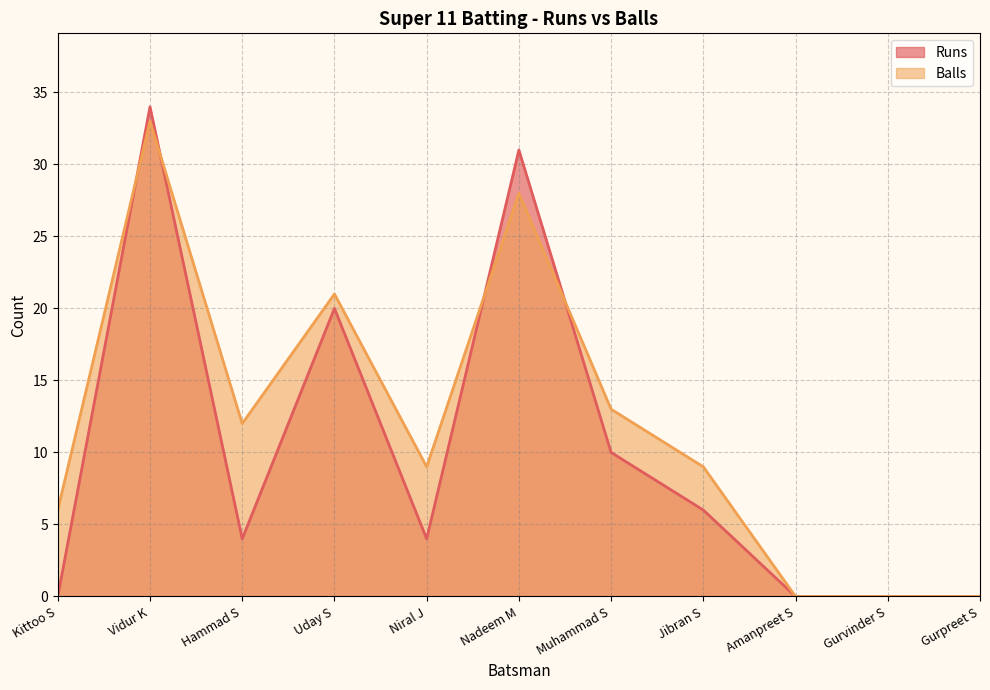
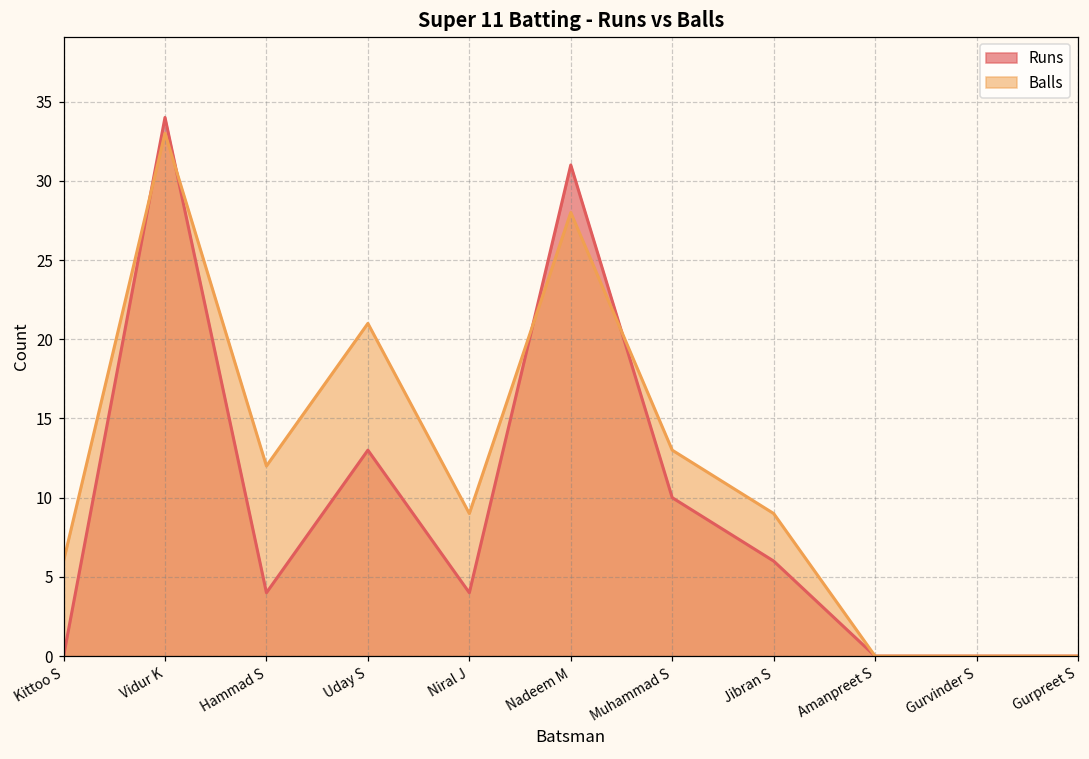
  {
    "Runs": {
      "Kittoo S": 0,
      "Vidur K": 34,
      "Hammad S": 4,
-     "Uday S": 20,
+     "Uday S": 13,
      "Niral J": 4,
      "Nadeem M": 31,
      "Muhammad S": 10,
      "Jibran S": 6
    },
    "Balls": {
      "Kittoo S": 6,
      "Vidur K": 33,
      "Hammad S": 12,
      "Uday S": 21,
      "Niral J": 9,
      "Nadeem M": 28,
      "Muhammad S": 13,
      "Jibran S": 9
    }
  }
